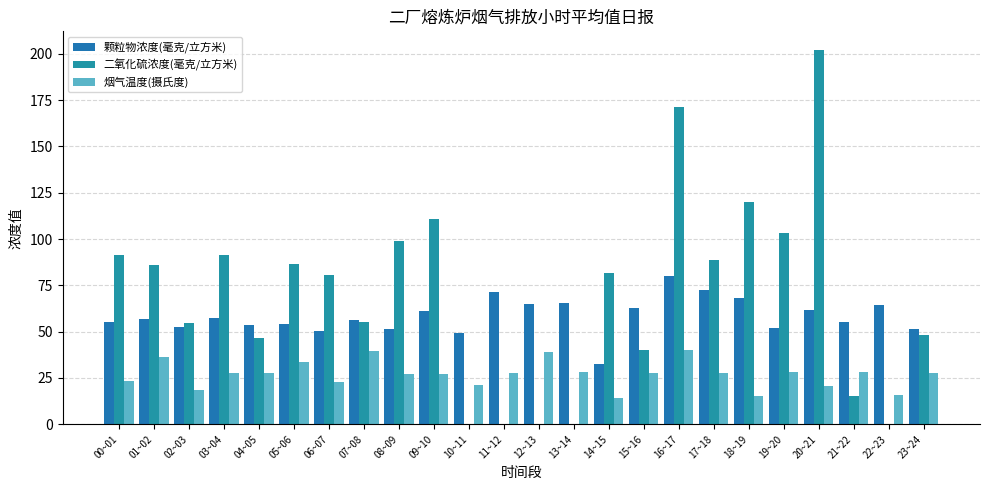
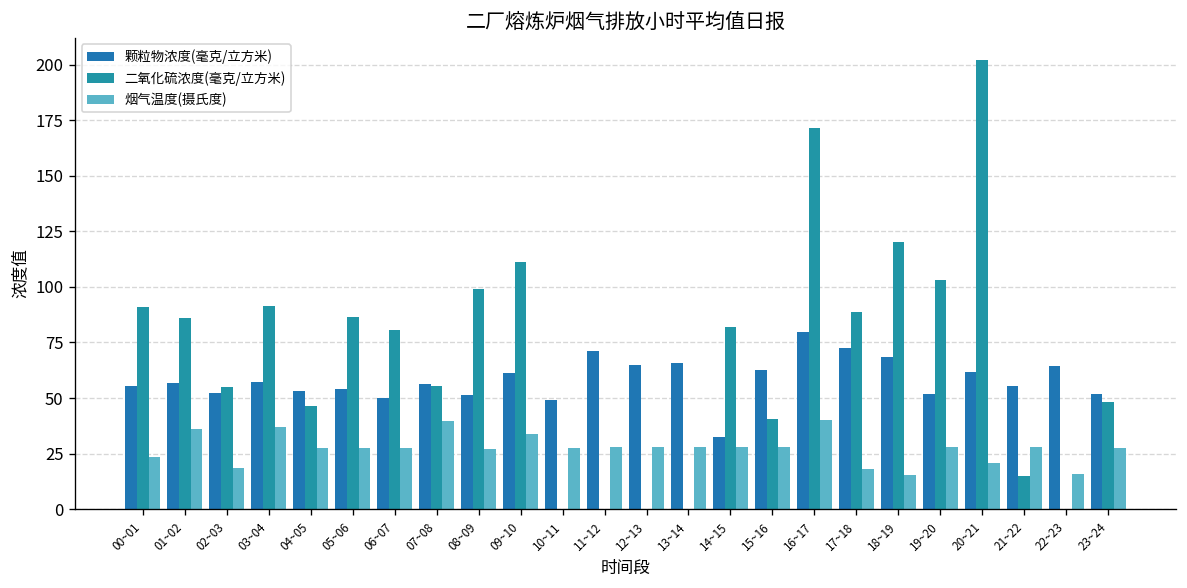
  {
    "烟气温度(摄氏度)": {
      "00~01": 23,
      "01~02": 36,
      "02~03": 19,
-     "03~04": 28,
+     "03~04": 37,
      "04~05": 28,
-     "05~06": 34,
-     "06~07": 23,
+     "05~06": 28,
+     "06~07": 28,
      "07~08": 40,
      "08~09": 27,
-     "09~10": 27,
-     "10~11": 21,
+     "09~10": 34,
+     "10~11": 28,
      "11~12": 28,
-     "12~13": 39,
+     "12~13": 28,
      "13~14": 28,
-     "14~15": 14,
+     "14~15": 28,
      "15~16": 28,
      "16~17": 40,
-     "17~18": 28,
+     "17~18": 18,
      "18~19": 15,
      "19~20": 28,
      "20~21": 21,
      "21~22": 28,
      "22~23": 16,
      "23~24": 28
    }
  }
